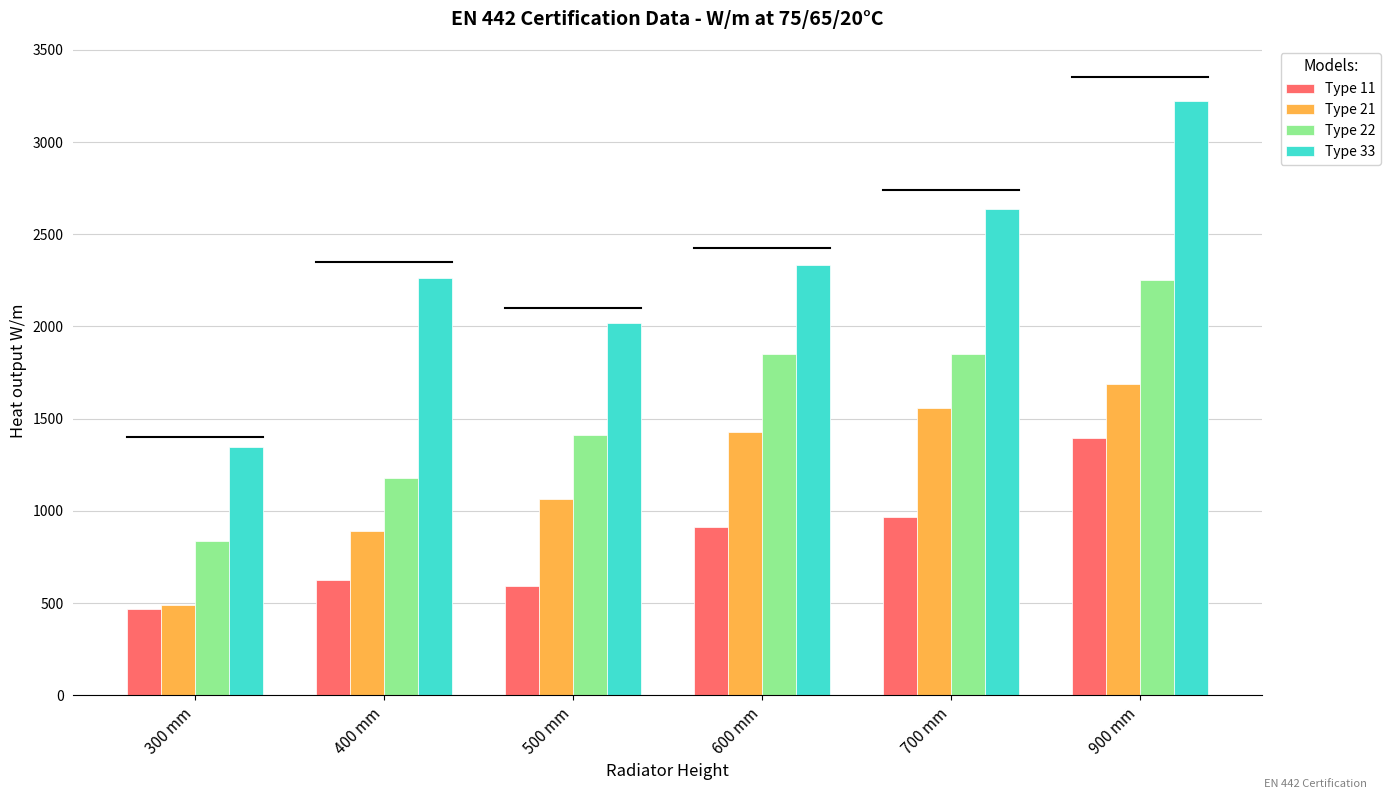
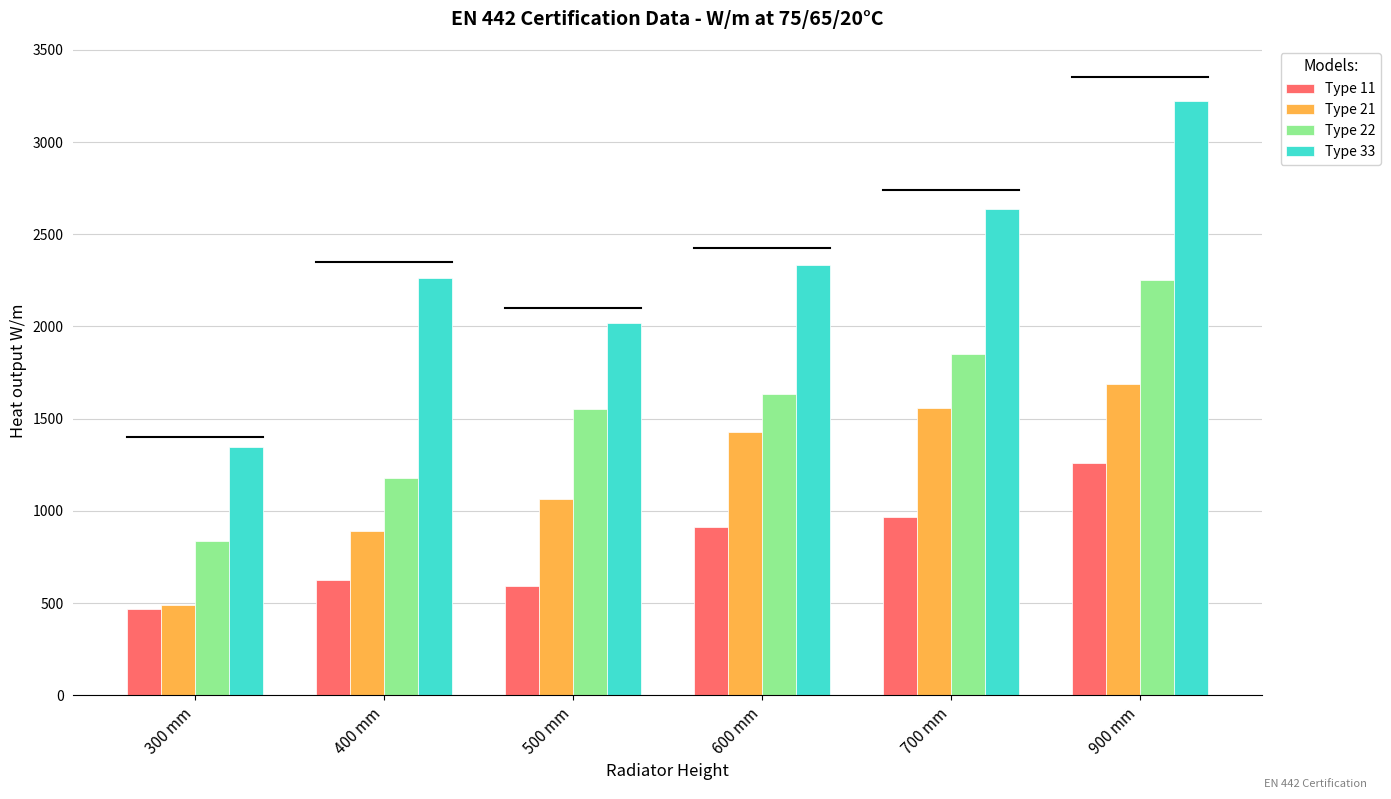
  {
    "Type 11": {
      "300 mm": 470,
      "400 mm": 630,
      "500 mm": 590,
      "600 mm": 910,
      "700 mm": 970,
-     "900 mm": 1390
+     "900 mm": 1260
    },
    "Type 21": {
      "300 mm": 490,
      "400 mm": 890,
      "500 mm": 1060,
      "600 mm": 1430,
      "700 mm": 1560,
      "900 mm": 1690
    },
    "Type 22": {
      "300 mm": 840,
      "400 mm": 1180,
-     "500 mm": 1410,
-     "600 mm": 1850,
+     "500 mm": 1550,
+     "600 mm": 1630,
      "700 mm": 1850,
      "900 mm": 2250
    },
    "Type 33": {
      "300 mm": 1350,
      "400 mm": 2260,
      "500 mm": 2020,
      "600 mm": 2330,
      "700 mm": 2640,
      "900 mm": 3230
    }
  }
